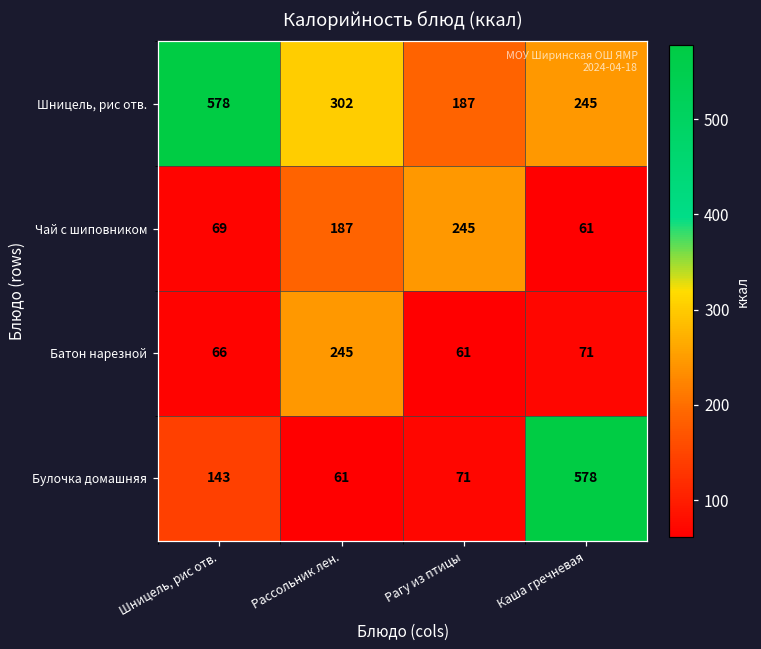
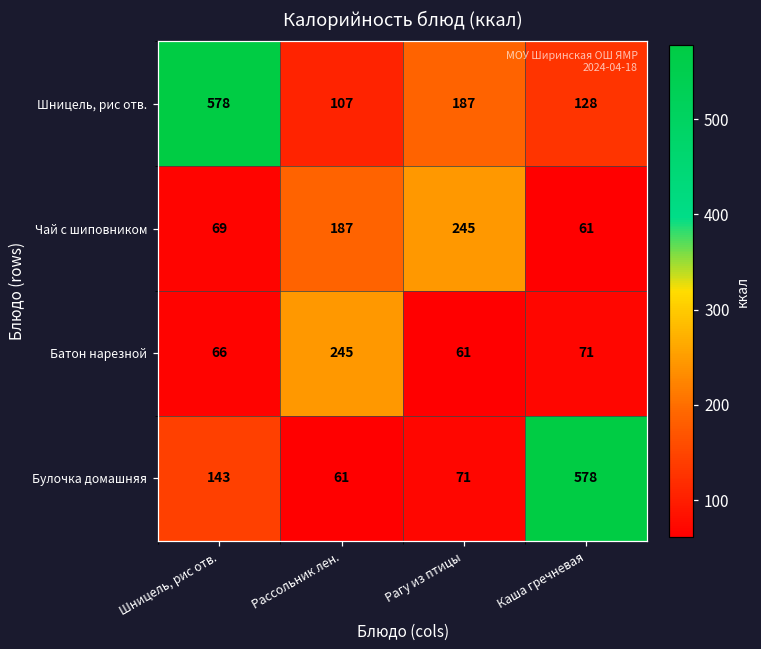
  {
    "Шницель, рис отв.": {
      "Шницель, рис отв.": 578,
-     "Рассольник лен.": 302,
+     "Рассольник лен.": 107,
      "Рагу из птицы": 187,
-     "Каша гречневая": 245
+     "Каша гречневая": 128
    },
    "Чай с шиповником": {
      "Шницель, рис отв.": 69,
      "Рассольник лен.": 187,
      "Рагу из птицы": 245,
      "Каша гречневая": 61
    },
    "Батон нарезной": {
      "Шницель, рис отв.": 66,
      "Рассольник лен.": 245,
      "Рагу из птицы": 61,
      "Каша гречневая": 71
    },
    "Булочка домашняя": {
      "Шницель, рис отв.": 143,
      "Рассольник лен.": 61,
      "Рагу из птицы": 71,
      "Каша гречневая": 578
    }
  }
